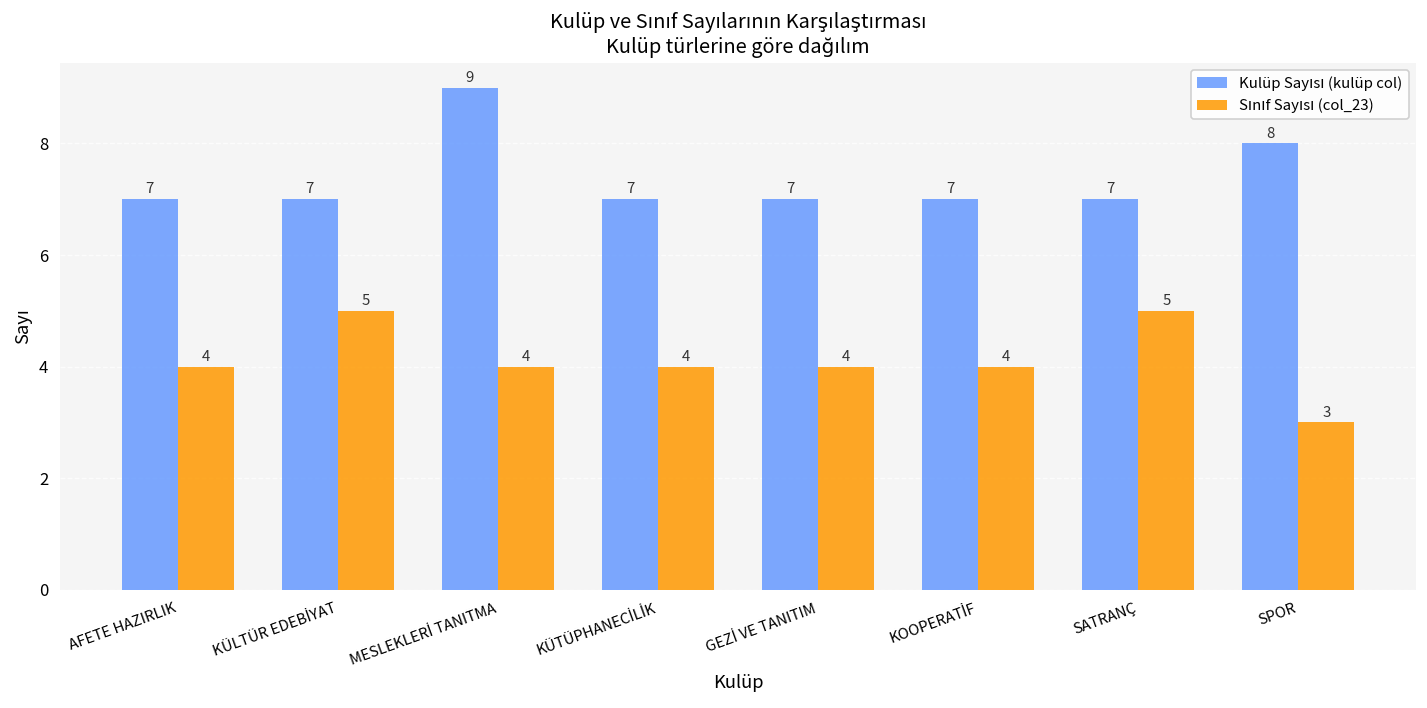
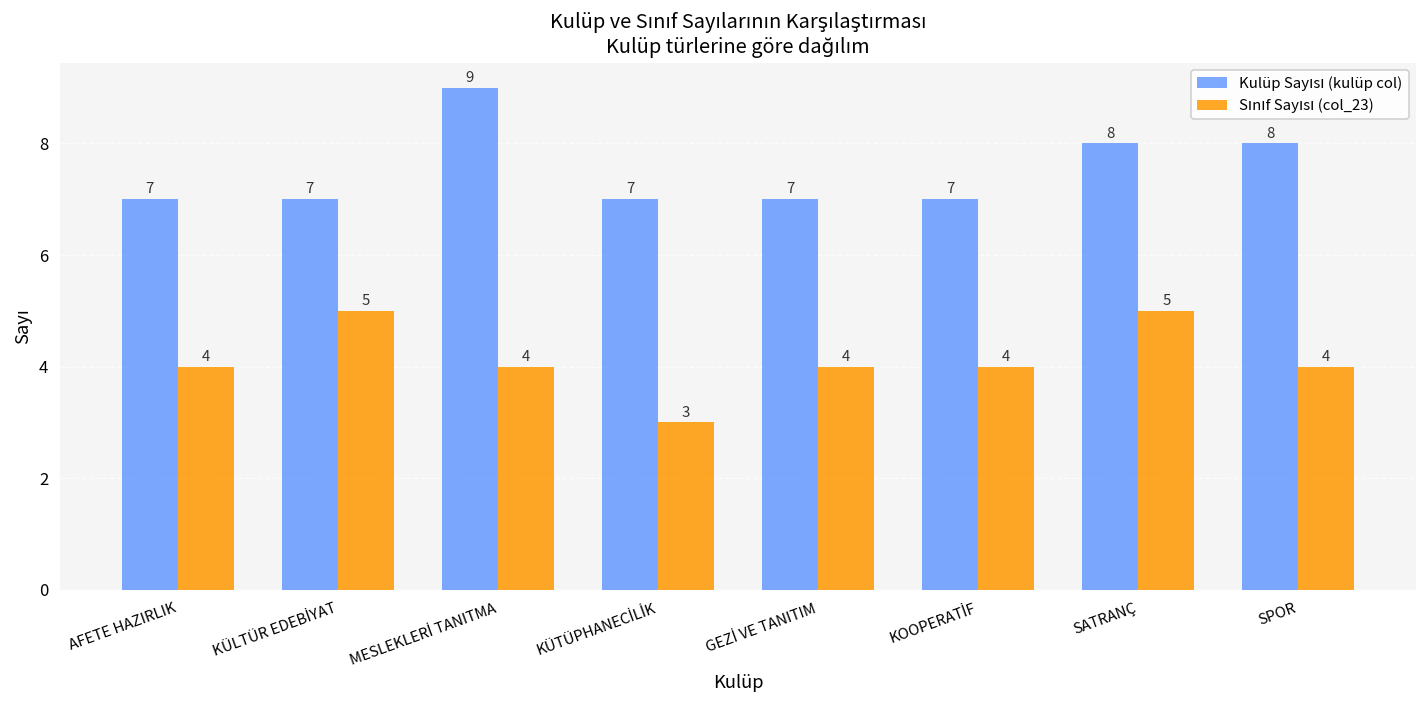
  {
    "Kulüp Sayısı (kulüp col)": {
      "AFETE HAZIRLIK": 7,
      "KÜLTÜR EDEBİYAT": 7,
      "MESLEKLERİ TANITMA": 9,
      "KÜTÜPHANECİLİK": 7,
      "GEZİ VE TANITIM": 7,
      "KOOPERATİF": 7,
-     "SATRANÇ": 7,
+     "SATRANÇ": 8,
      "SPOR": 8
    },
    "Sınıf Sayısı (col_23)": {
      "AFETE HAZIRLIK": 4,
      "KÜLTÜR EDEBİYAT": 5,
      "MESLEKLERİ TANITMA": 4,
-     "KÜTÜPHANECİLİK": 4,
+     "KÜTÜPHANECİLİK": 3,
      "GEZİ VE TANITIM": 4,
      "KOOPERATİF": 4,
      "SATRANÇ": 5,
-     "SPOR": 3
+     "SPOR": 4
    }
  }
